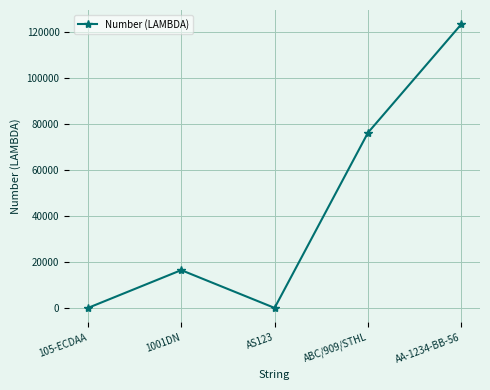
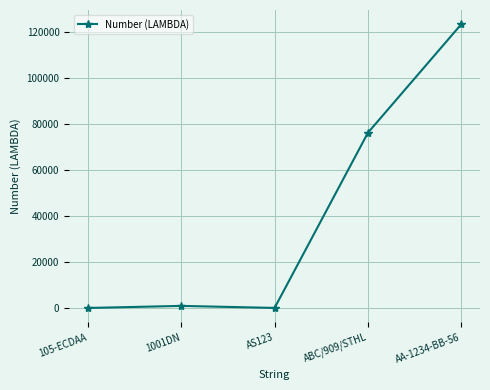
  {
    "105-ECDAA": 0,
-   "1001DN": 17000,
+   "1001DN": 1000,
    "AS123": 0,
    "ABC/909/STHL": 76000,
    "AA-1234-BB-56": 123000
  }
